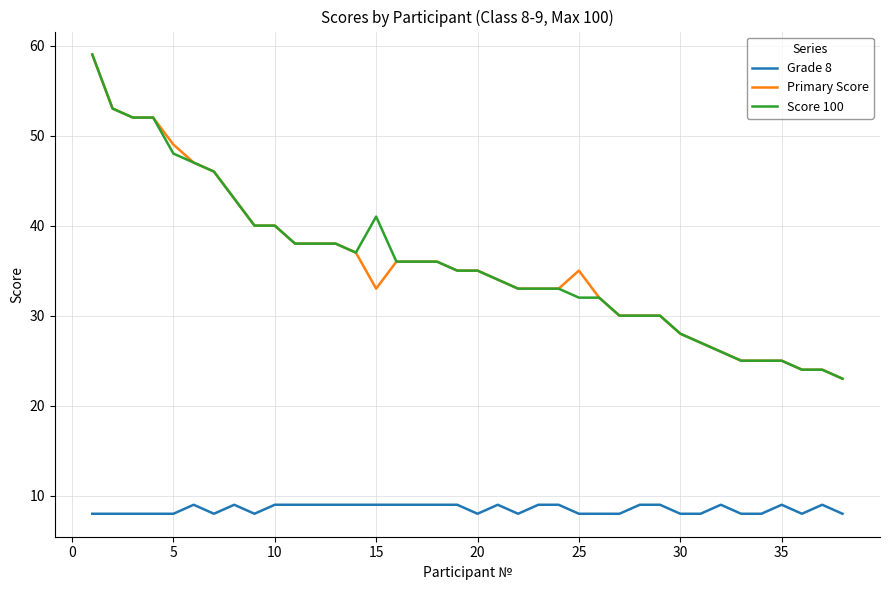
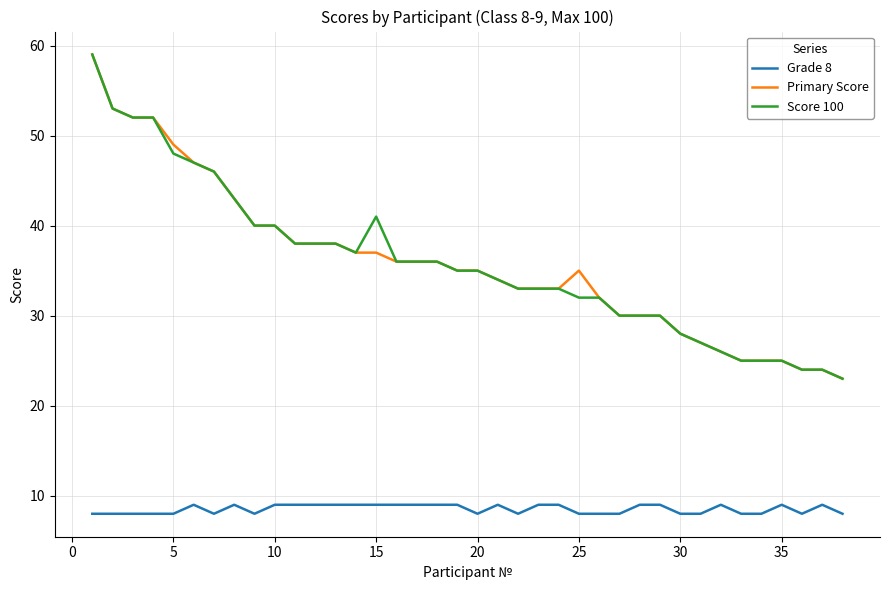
  {
    "Grade 8": {
      "5": 8,
      "10": 9,
      "15": 9,
      "20": 8,
      "25": 8,
      "30": 8,
      "35": 9
    },
    "Primary Score": {
      "5": 49,
-     "15": 33,
+     "15": 37,
      "25": 35
    },
    "Score 100": {
      "5": 48,
      "15": 41,
      "25": 32
    }
  }
